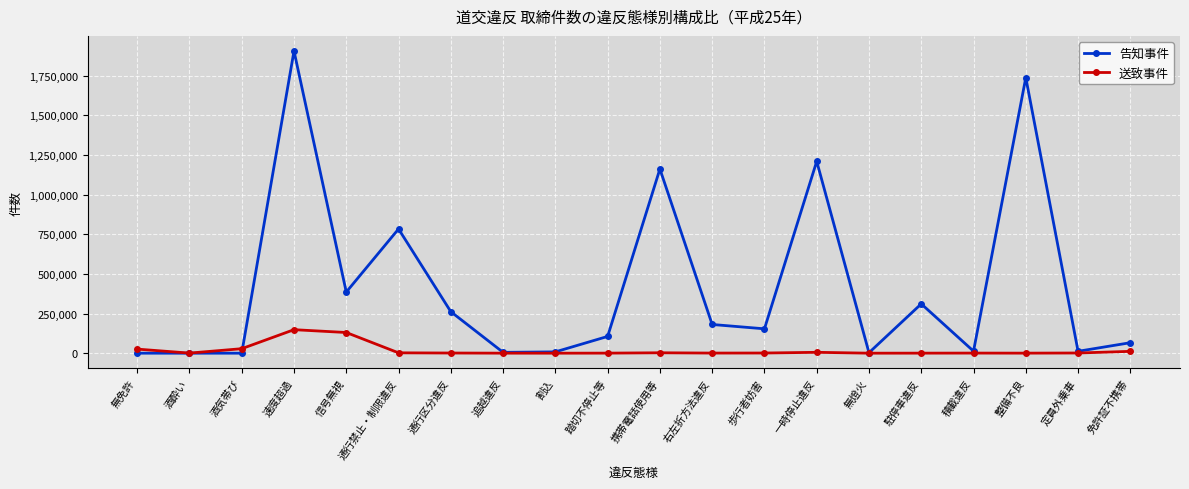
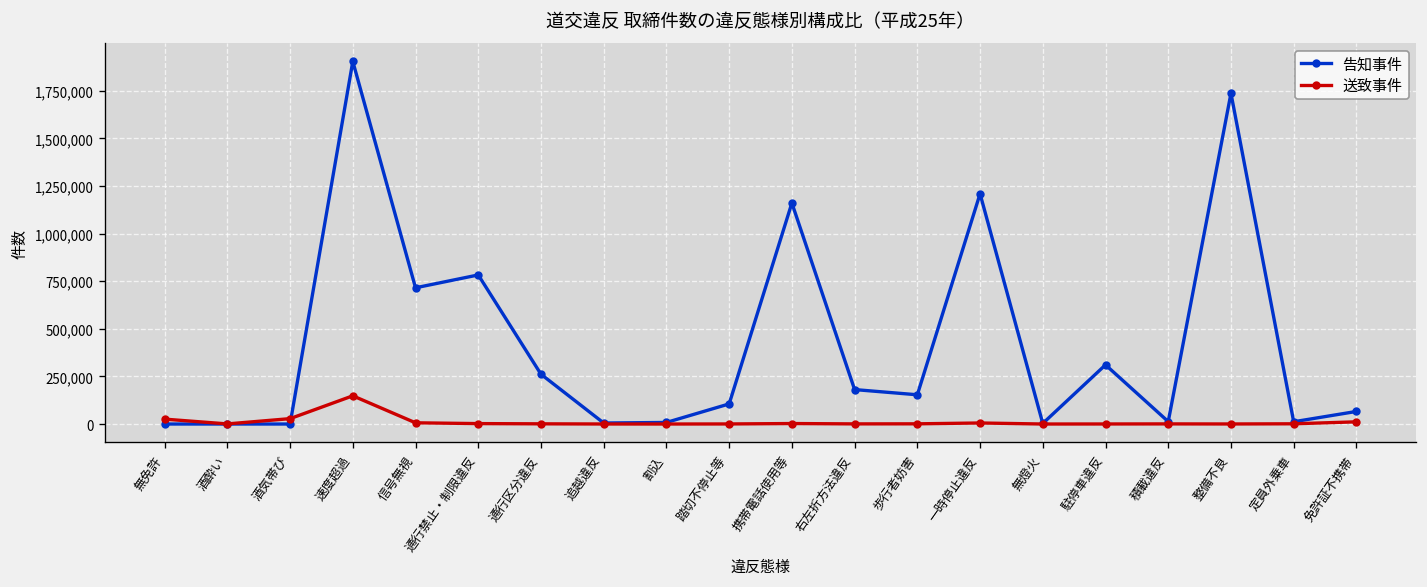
  {
    "告知事件": {
      "無免許": "0",
      "酒気帯び": "0",
      "速度超過": "1,900,000",
-     "信号無視": "390,000",
+     "信号無視": "720,000",
      "通行禁止・制限違反": "780,000",
      "通行区分違反": "260,000",
      "踏切不停止等": "110,000",
      "携帯電話使用等": "1,160,000",
      "右左折方法違反": "180,000",
      "歩行者妨害": "150,000",
      "一時停止違反": "1,210,000",
      "駐停車違反": "310,000",
      "整備不良": "1,740,000",
      "免許証不携帯": "70,000"
    },
    "送致事件": {
      "無免許": "30,000",
      "酒気帯び": "30,000",
      "速度超過": "150,000",
-     "信号無視": "130,000",
+     "信号無視": "10,000",
      "通行禁止・制限違反": "0",
      "通行区分違反": "0",
      "踏切不停止等": "0",
      "携帯電話使用等": "0",
      "右左折方法違反": "0",
      "歩行者妨害": "0",
      "一時停止違反": "10,000",
      "駐停車違反": "0",
      "整備不良": "0",
      "免許証不携帯": "10,000"
    }
  }
